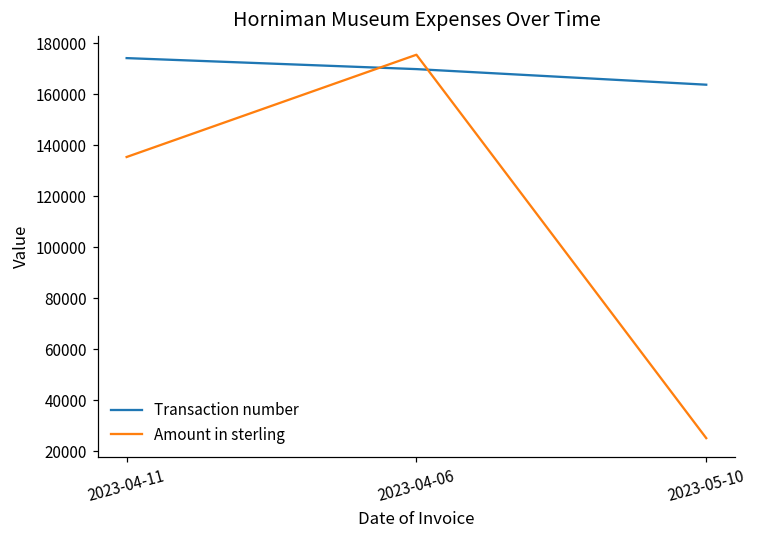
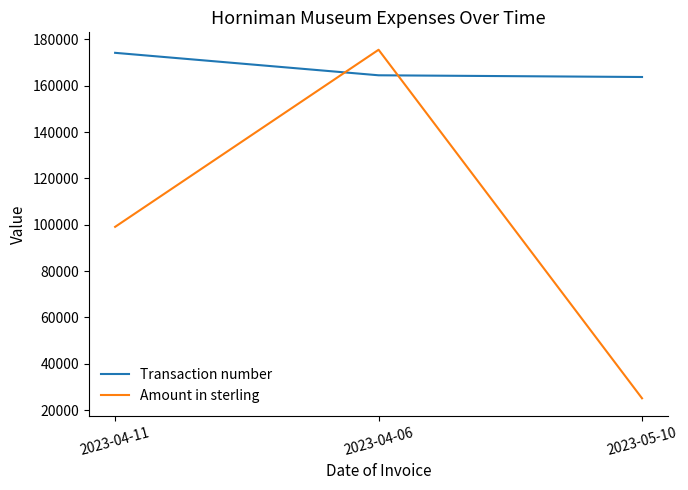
  {
    "Transaction number": {
      "2023-04-11": 174000,
-     "2023-04-06": 170000,
+     "2023-04-06": 164000,
      "2023-05-10": 164000
    },
    "Amount in sterling": {
-     "2023-04-11": 135000,
+     "2023-04-11": 99000,
      "2023-04-06": 176000,
      "2023-05-10": 25000
    }
  }
